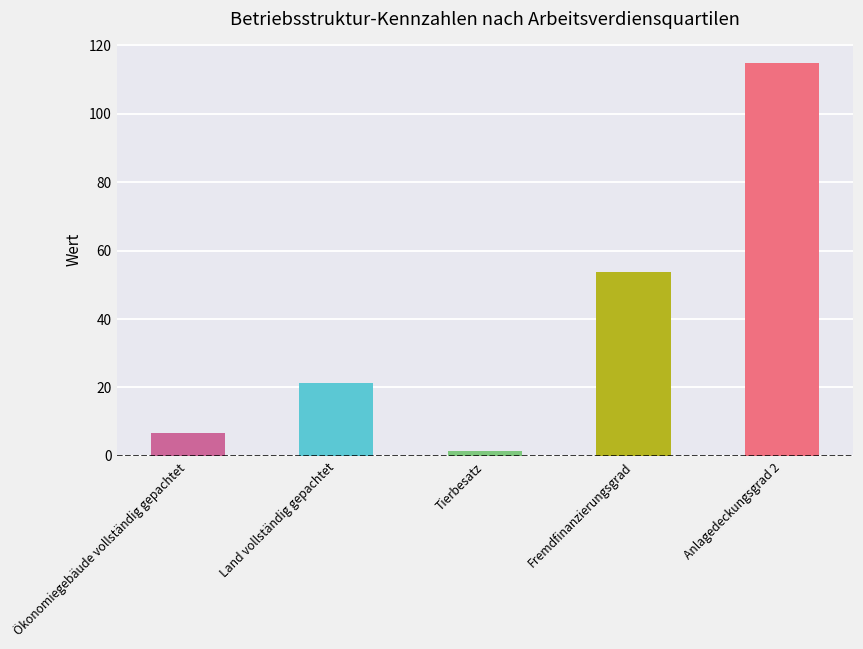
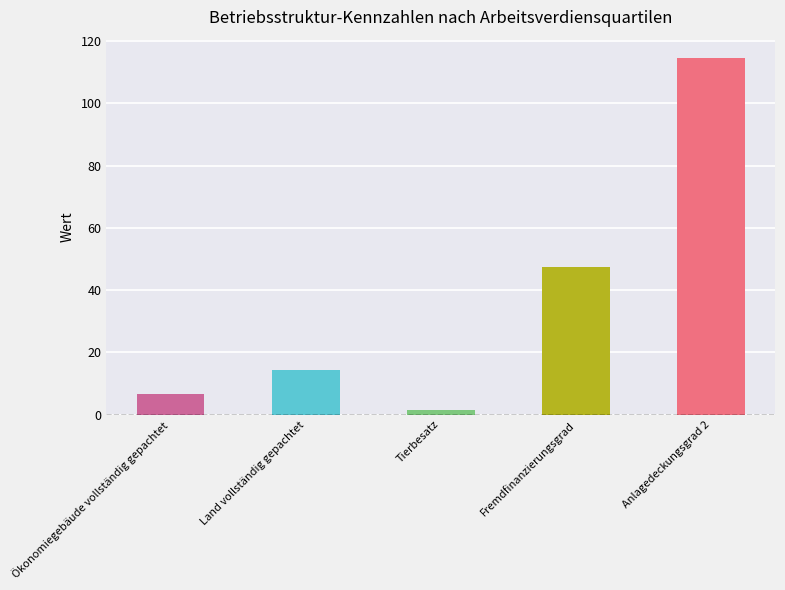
  {
    "Ökonomiegebäude vollständig gepachtet": 7,
-   "Land vollständig gepachtet": 21,
+   "Land vollständig gepachtet": 14,
    "Tierbesatz": 1,
-   "Fremdfinanzierungsgrad": 54,
+   "Fremdfinanzierungsgrad": 47,
    "Anlagedeckungsgrad 2": 115
  }
